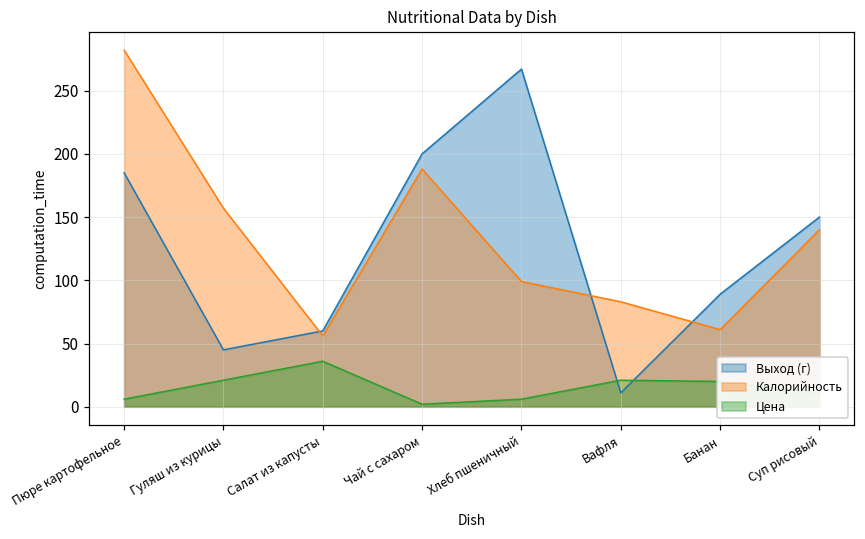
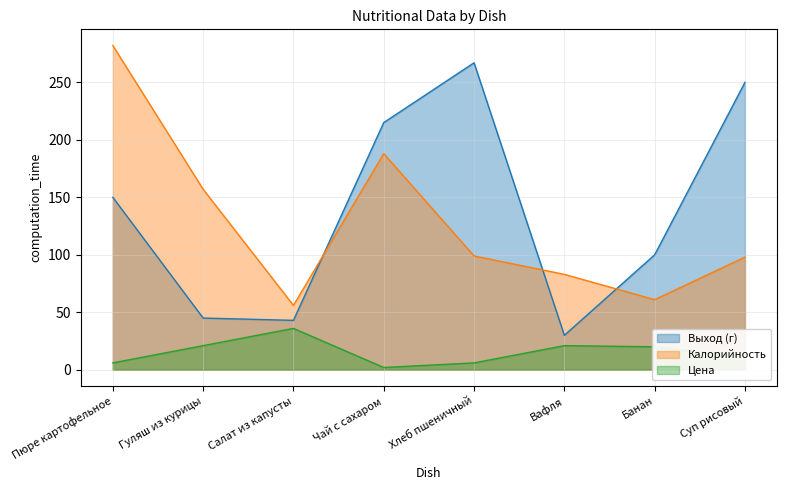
  {
    "Выход (г)": {
-     "Пюре картофельное": 185,
+     "Пюре картофельное": 150,
      "Гуляш из курицы": 45,
-     "Салат из капусты": 60,
-     "Чай с сахаром": 200,
+     "Салат из капусты": 43,
+     "Чай с сахаром": 215,
      "Хлеб пшеничный": 267,
-     "Вафля": 11,
-     "Банан": 89,
-     "Суп рисовый": 150
+     "Вафля": 30,
+     "Банан": 100,
+     "Суп рисовый": 250
    },
    "Калорийность": {
      "Пюре картофельное": 282,
      "Гуляш из курицы": 157,
      "Салат из капусты": 56,
      "Чай с сахаром": 188,
      "Хлеб пшеничный": 99,
      "Вафля": 83,
      "Банан": 61,
-     "Суп рисовый": 140
+     "Суп рисовый": 98
    },
    "Цена": {
      "Пюре картофельное": 6,
      "Гуляш из курицы": 21,
      "Салат из капусты": 36,
      "Чай с сахаром": 2,
      "Хлеб пшеничный": 6,
      "Вафля": 21
    }
  }
